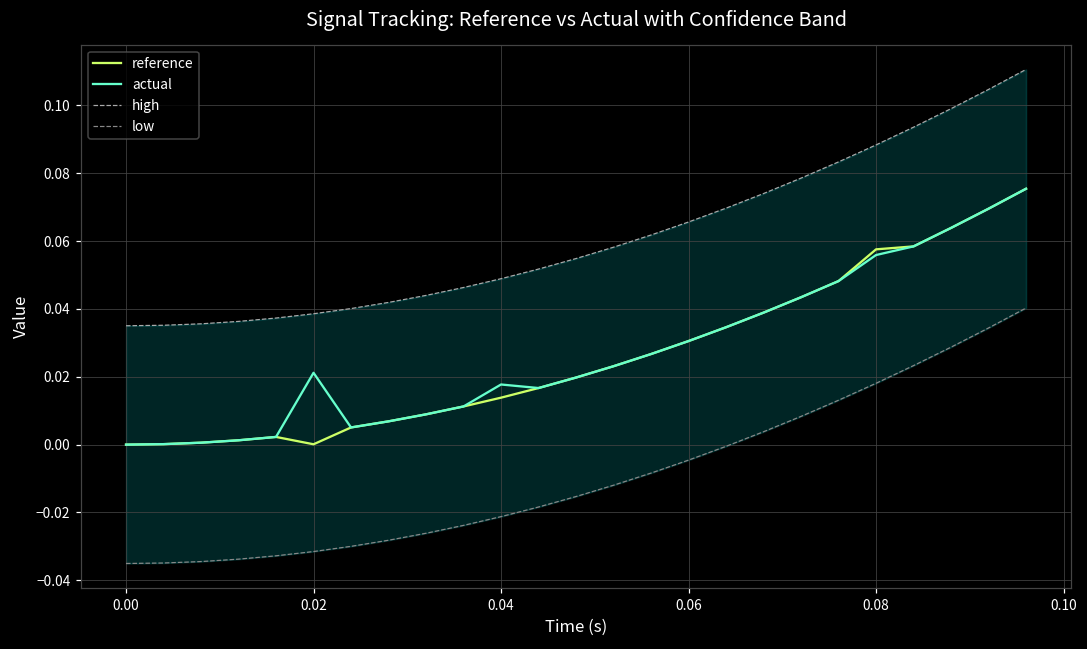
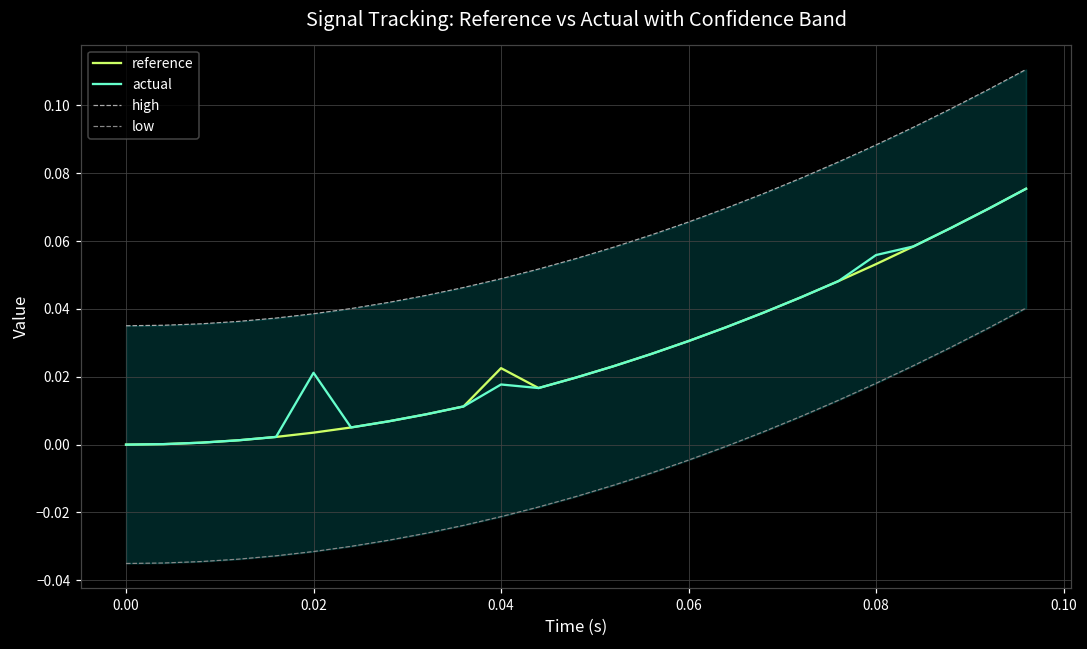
  {
    "reference": {
-     "0.02": 0.000,
-     "0.04": 0.014,
-     "0.08": 0.058
+     "0.02": 0.004,
+     "0.04": 0.023,
+     "0.08": 0.053
    },
    "actual": {
      "0.02": 0.021,
      "0.04": 0.018,
      "0.08": 0.056
    }
  }
